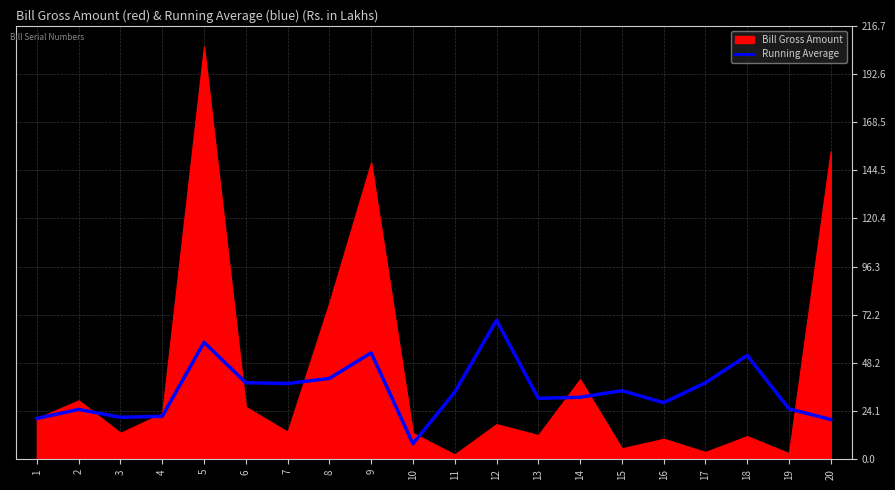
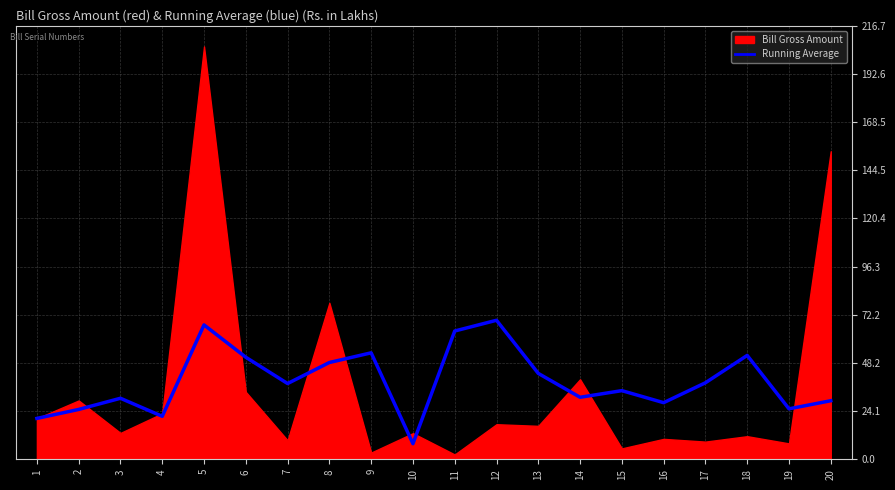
  {
    "Running Average": {
      "2": 25,
-     "3": 21,
+     "3": 31,
      "4": 21,
-     "5": 58,
-     "6": 38,
+     "5": 67,
+     "6": 51,
      "7": 38,
-     "8": 40,
+     "8": 48,
      "9": 53,
      "10": 8,
-     "11": 34,
+     "11": 64,
      "12": 69,
-     "13": 30,
+     "13": 43,
      "14": 31,
      "15": 34,
      "16": 28,
      "17": 38,
      "18": 52,
      "19": 25,
-     "20": 20
+     "20": 29
    },
    "Bill Gross Amount": {
      "2": 29,
      "3": 13,
      "4": 23,
      "5": 206,
-     "6": 26,
-     "7": 14,
+     "6": 34,
+     "7": 10,
      "8": 78,
-     "9": 148,
+     "9": 3,
      "10": 13,
      "11": 2,
      "12": 18,
-     "13": 12,
+     "13": 17,
      "14": 40,
      "15": 5,
      "16": 10,
-     "17": 4,
+     "17": 9,
      "18": 12,
-     "19": 3,
+     "19": 8,
      "20": 154
    }
  }
